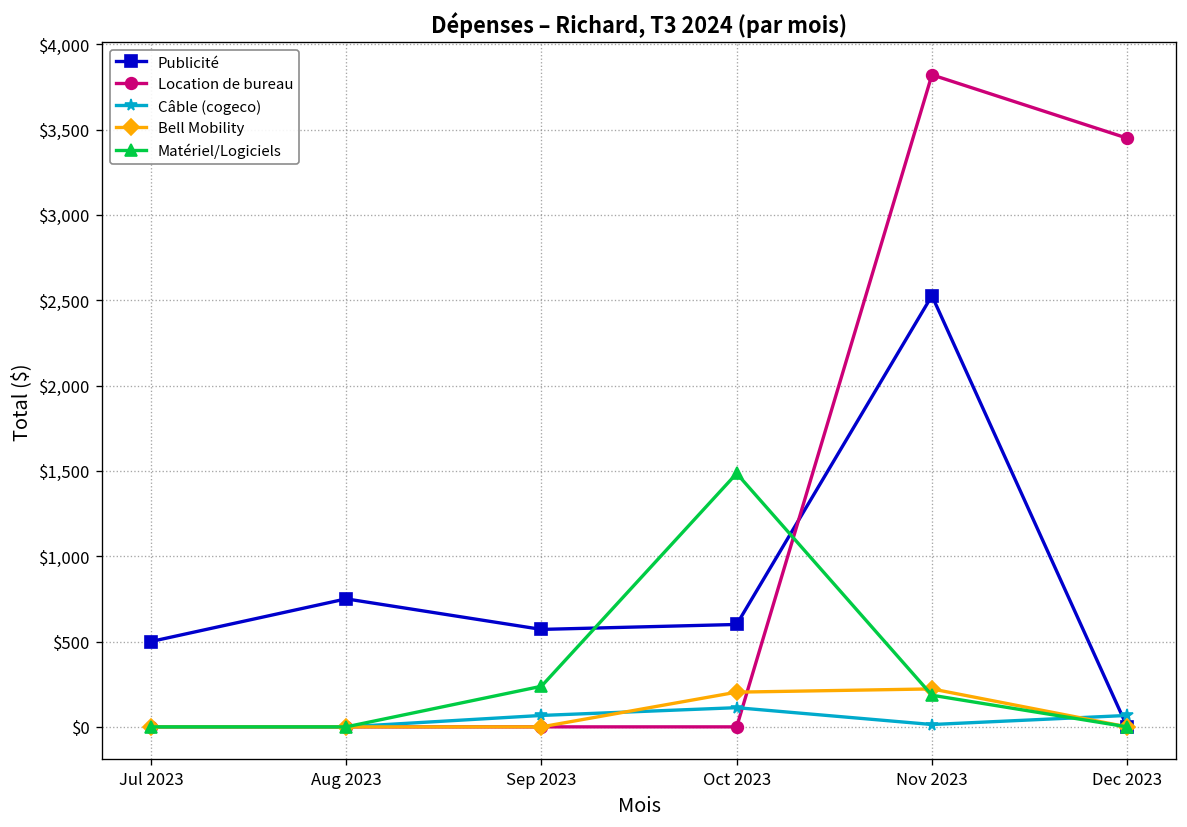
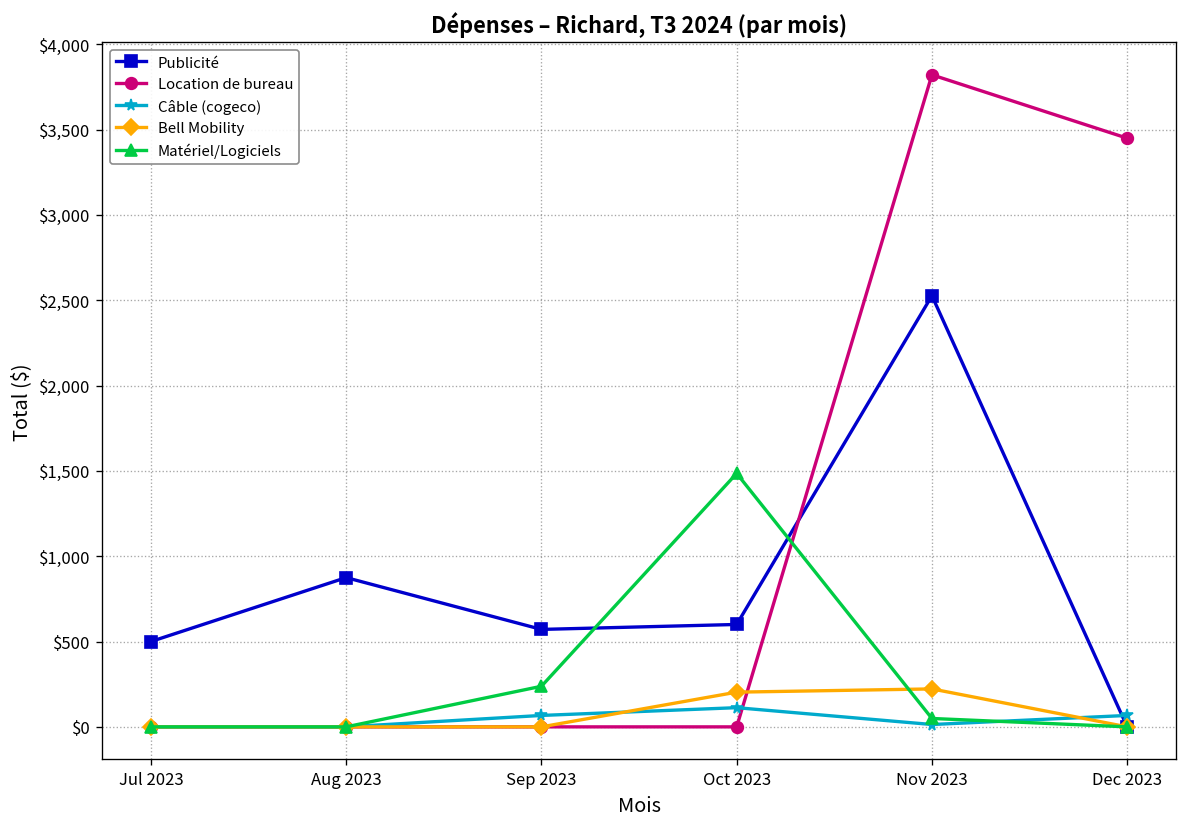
  {
    "Publicité": {
      "Jul 2023": "$500",
-     "Aug 2023": "$750",
+     "Aug 2023": "$870",
      "Sep 2023": "$570",
      "Oct 2023": "$600",
      "Nov 2023": "$2,530"
    },
    "Location de bureau": {
      "Oct 2023": "$0",
      "Nov 2023": "$3,820",
      "Dec 2023": "$3,450"
    },
    "Câble (cogeco)": {
      "Sep 2023": "$70",
      "Oct 2023": "$110",
      "Nov 2023": "$10",
      "Dec 2023": "$70"
    },
    "Bell Mobility": {
      "Oct 2023": "$200",
      "Nov 2023": "$220"
    },
    "Matériel/Logiciels": {
      "Sep 2023": "$240",
      "Oct 2023": "$1,490",
-     "Nov 2023": "$190"
+     "Nov 2023": "$50"
    }
  }
